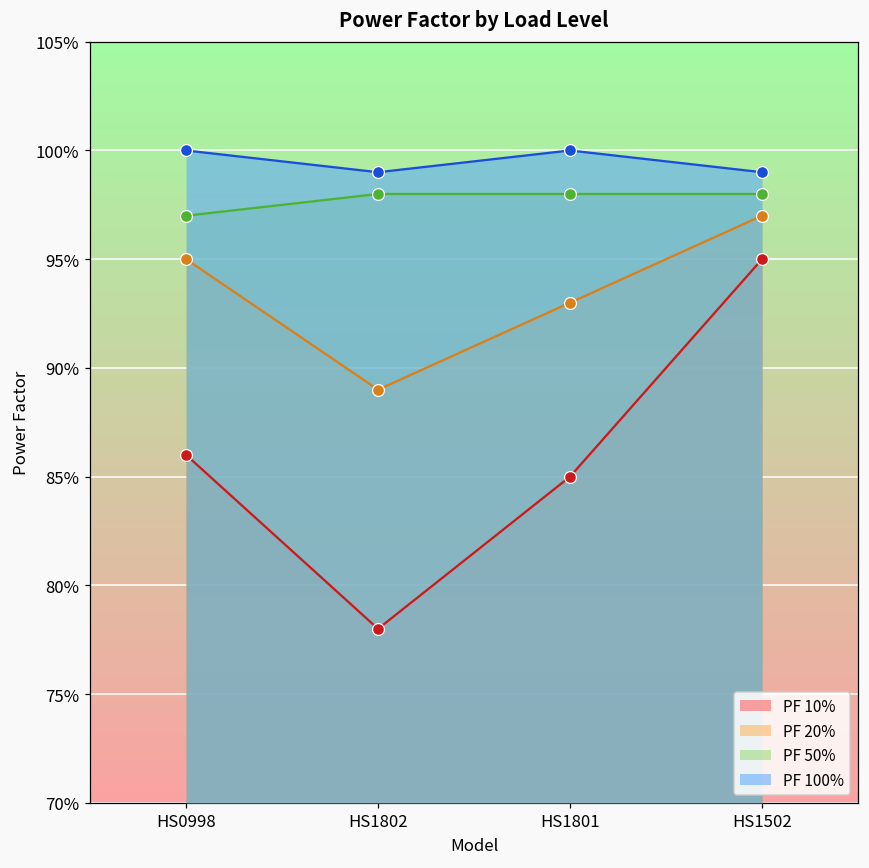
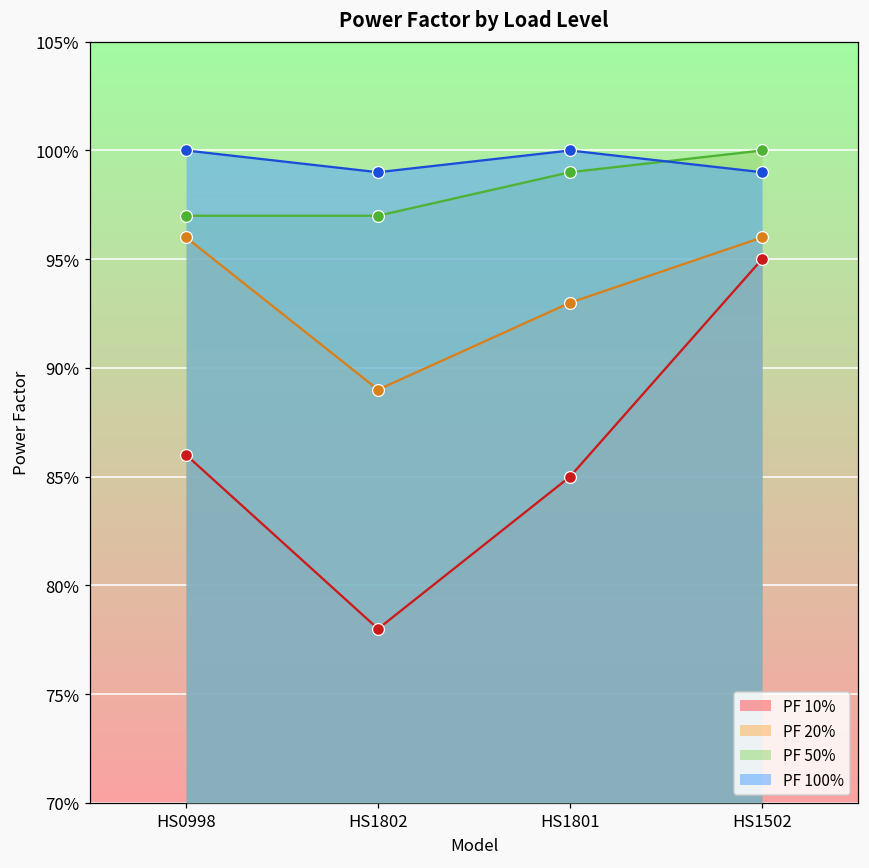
  {
    "PF 10%": {
      "HS0998": "86.0%",
      "HS1802": "78.0%",
      "HS1801": "85.0%",
      "HS1502": "95.0%"
    },
    "PF 20%": {
-     "HS0998": "95.0%",
+     "HS0998": "96.0%",
      "HS1802": "89.0%",
      "HS1801": "93.0%",
-     "HS1502": "97.0%"
+     "HS1502": "96.0%"
    },
    "PF 50%": {
      "HS0998": "97.0%",
-     "HS1802": "98.0%",
-     "HS1801": "98.0%",
-     "HS1502": "98.0%"
+     "HS1802": "97.0%",
+     "HS1801": "99.0%",
+     "HS1502": "100.0%"
    },
    "PF 100%": {
      "HS0998": "100.0%",
      "HS1802": "99.0%",
      "HS1801": "100.0%",
      "HS1502": "99.0%"
    }
  }
